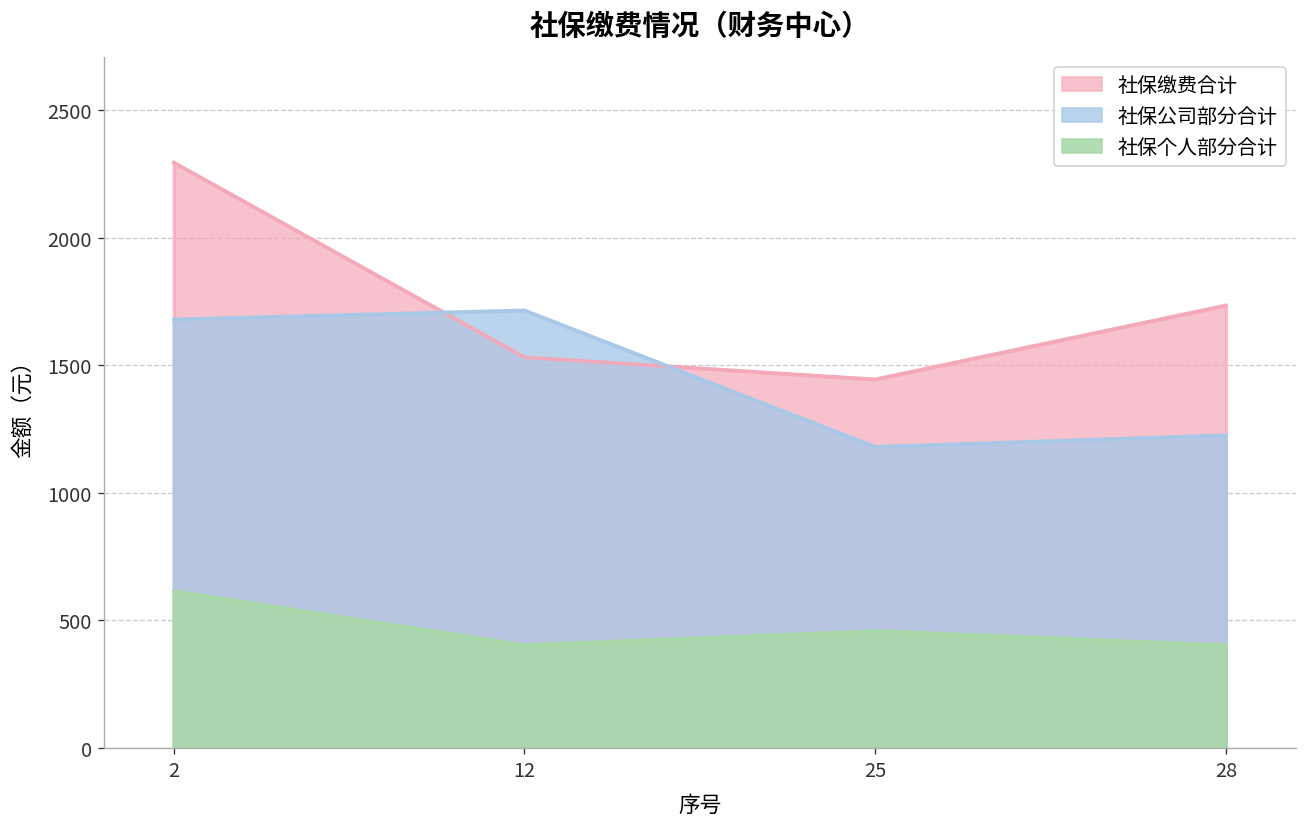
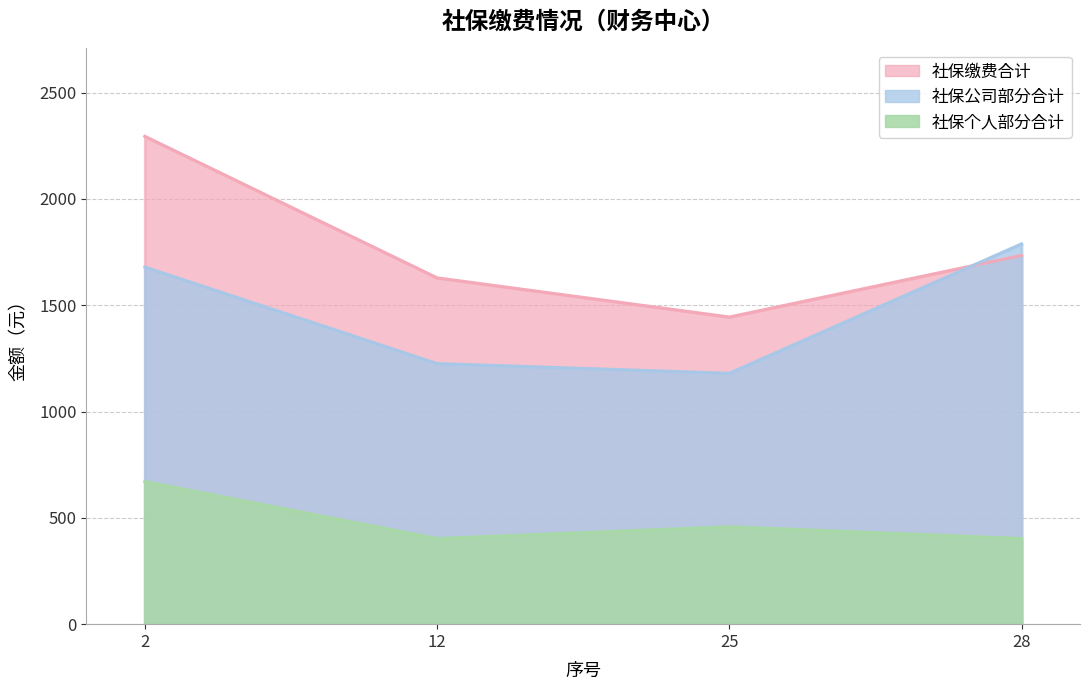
  {
    "社保缴费合计": {
      "2": 2300,
-     "12": 1530,
+     "12": 1630,
      "25": 1440,
      "28": 1730
    },
    "社保公司部分合计": {
      "2": 1680,
-     "12": 1720,
+     "12": 1230,
      "25": 1180,
-     "28": 1230
+     "28": 1790
    },
    "社保个人部分合计": {
-     "2": 620,
+     "2": 670,
      "12": 400,
      "25": 460,
      "28": 400
    }
  }
